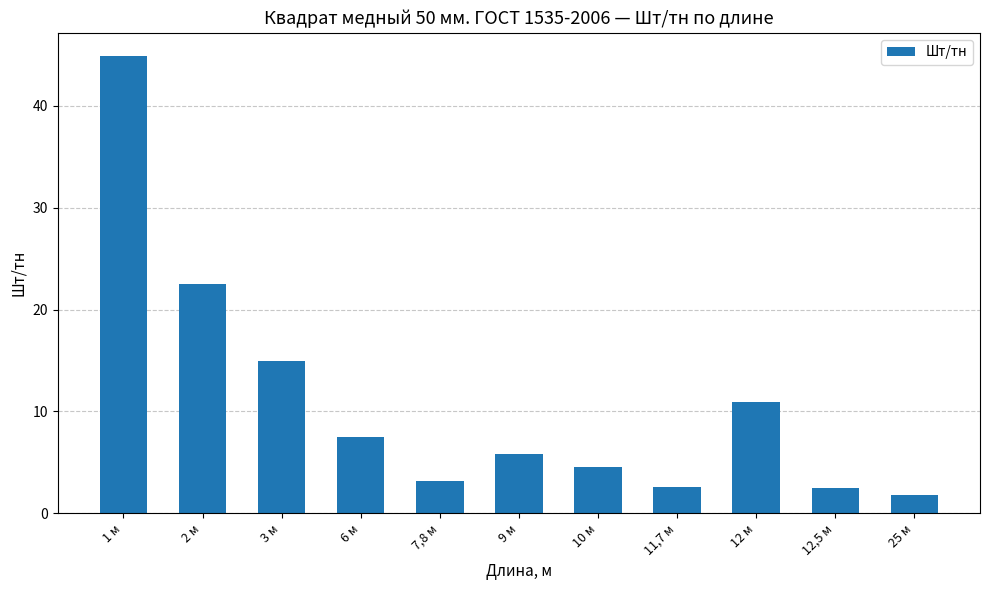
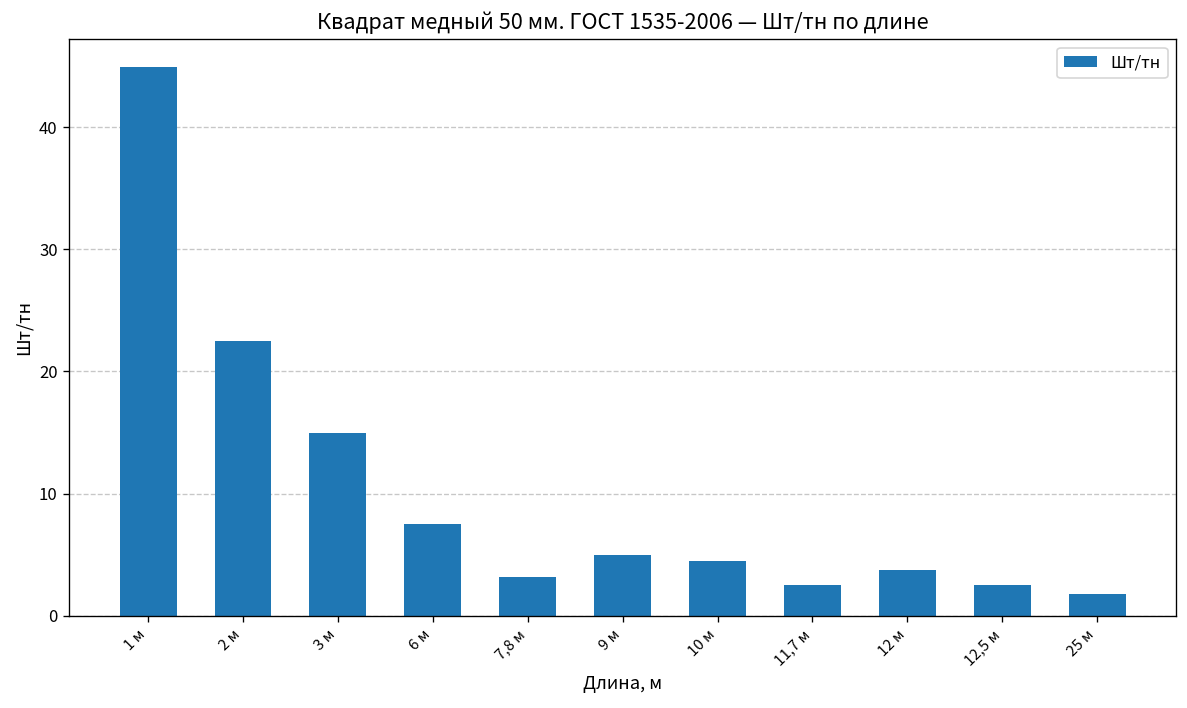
  {
    "1 м": 44.9,
    "2 м": 22.5,
    "3 м": 15.0,
    "6 м": 7.5,
    "7,8 м": 3.2,
-   "9 м": 5.8,
+   "9 м": 5.0,
    "10 м": 4.5,
    "11,7 м": 2.5,
-   "12 м": 11.0,
+   "12 м": 3.8,
    "12,5 м": 2.5,
    "25 м": 1.8
  }
